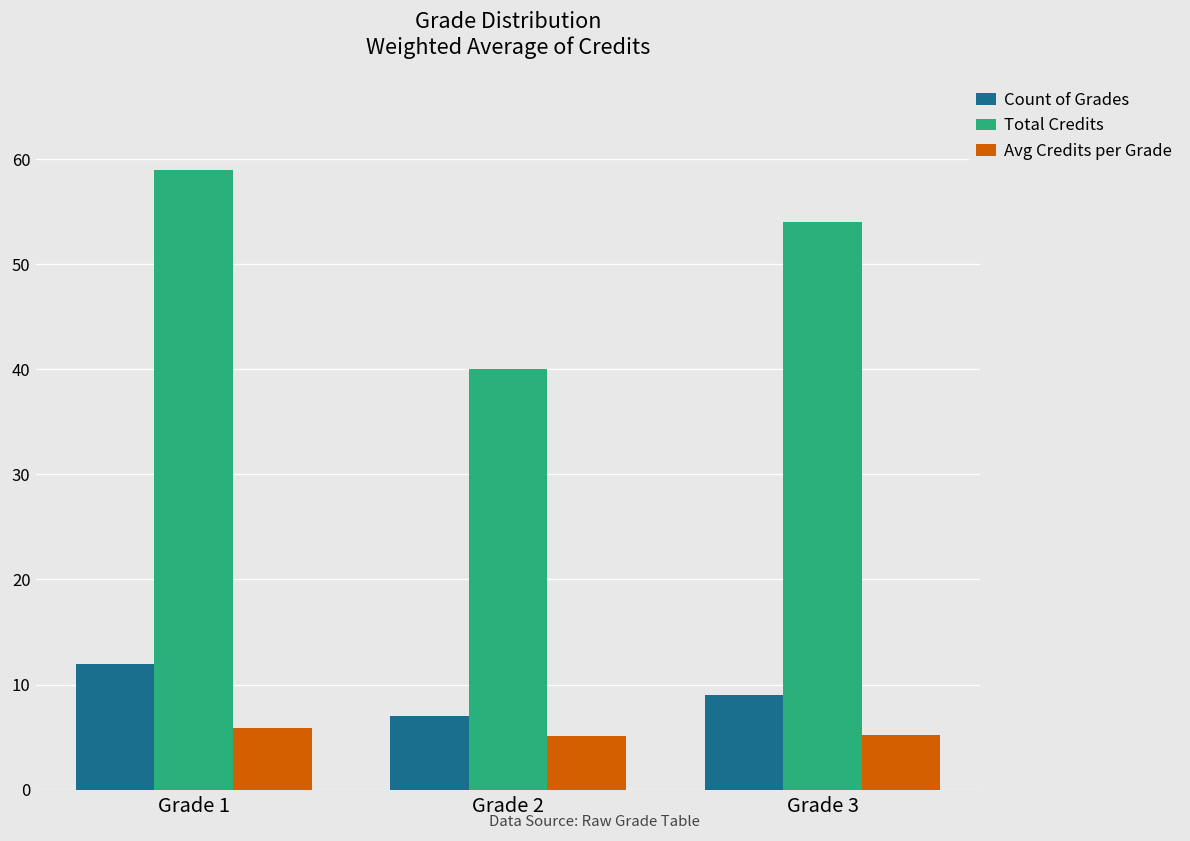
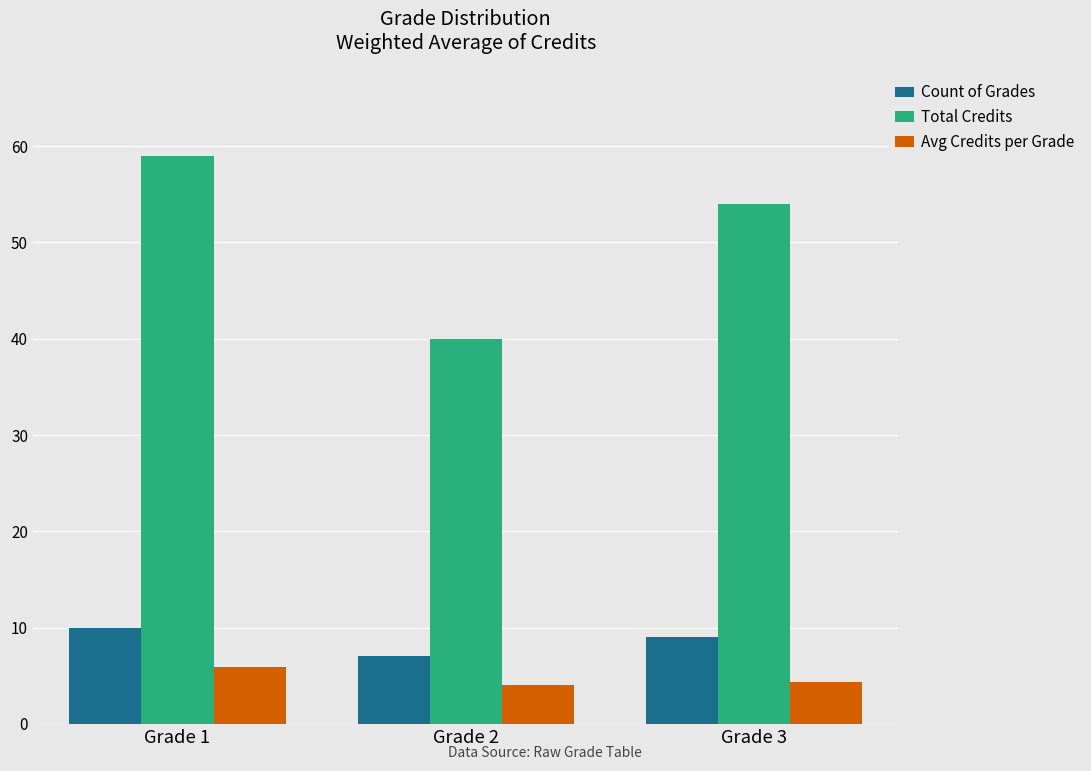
  {
    "Count of Grades": {
-     "Grade 1": 12,
+     "Grade 1": 10,
      "Grade 2": 7,
      "Grade 3": 9
    },
    "Total Credits": {
      "Grade 1": 59,
      "Grade 2": 40,
      "Grade 3": 54
    },
    "Avg Credits per Grade": {
      "Grade 1": 6,
-     "Grade 2": 5,
-     "Grade 3": 5
+     "Grade 2": 4,
+     "Grade 3": 4
    }
  }
